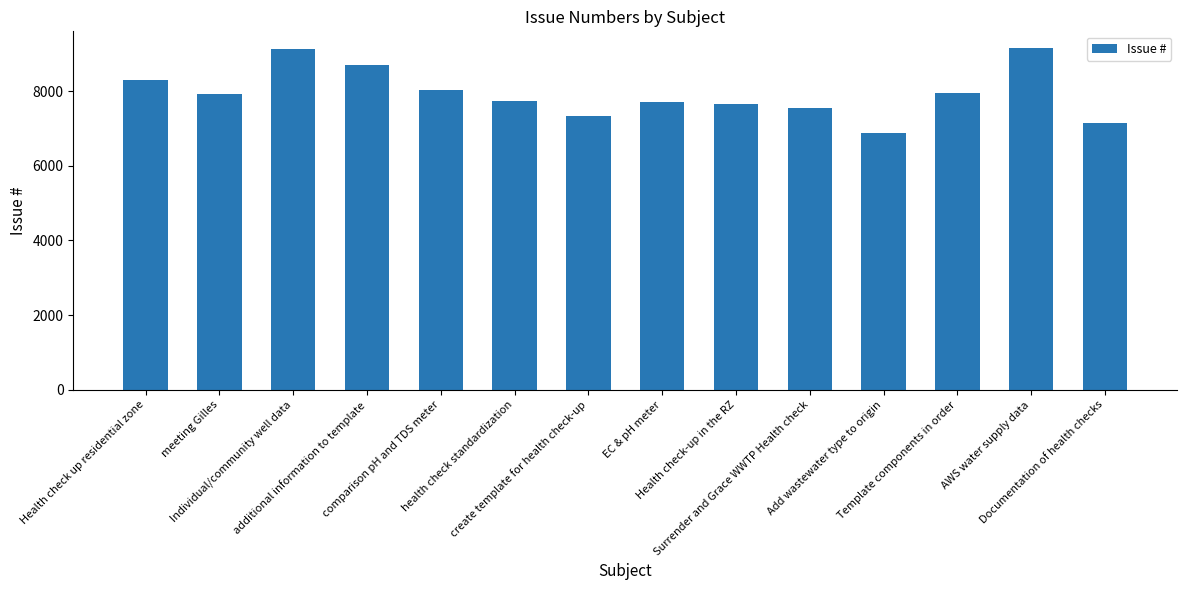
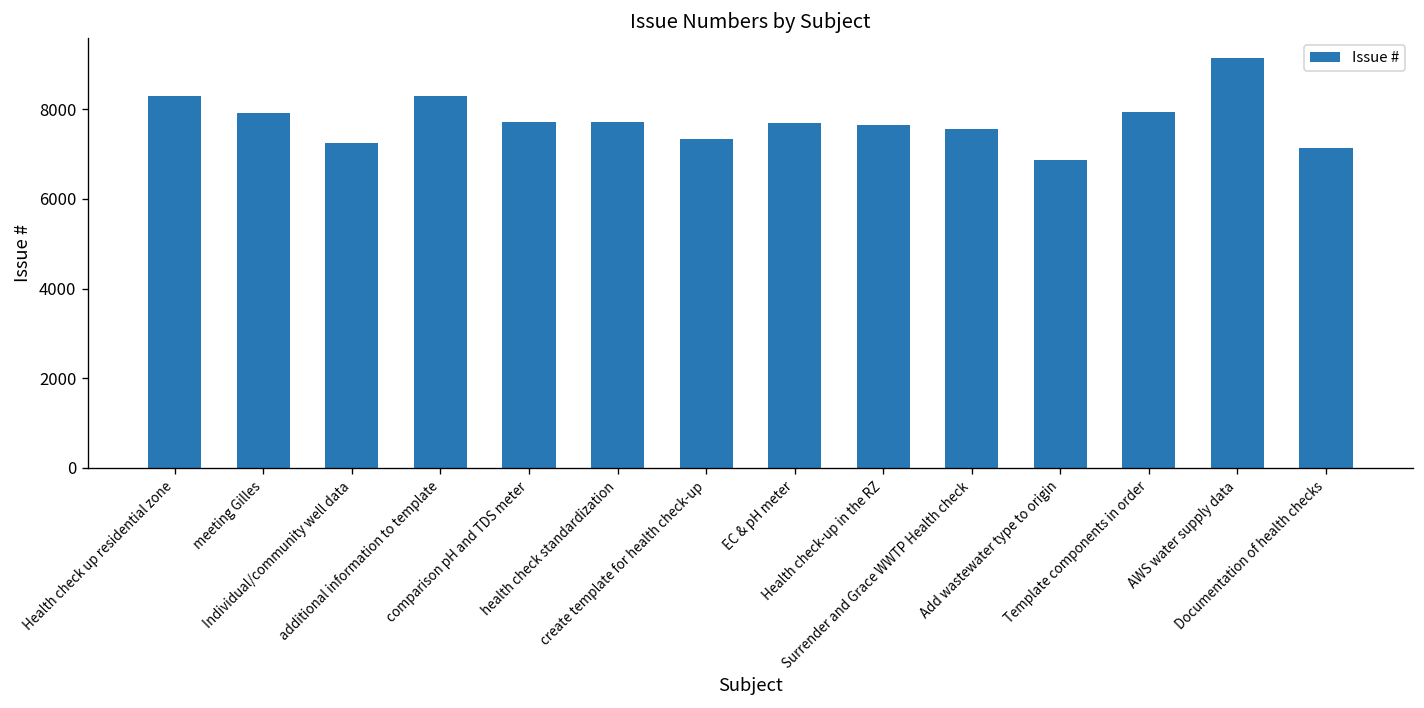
  {
    "Health check up residential zone": 8300,
    "meeting Gilles": 7900,
-   "Individual/community well data": 9100,
-   "additional information to template": 8700,
-   "comparison pH and TDS meter": 8000,
+   "Individual/community well data": 7200,
+   "additional information to template": 8300,
+   "comparison pH and TDS meter": 7700,
    "health check standardization": 7700,
    "create template for health check-up": 7300,
    "EC & pH meter": 7700,
    "Health check-up in the RZ": 7600,
    "Surrender and Grace WWTP Health check": 7500,
    "Add wastewater type to origin": 6900,
    "Template components in order": 7900,
    "AWS water supply data": 9100,
    "Documentation of health checks": 7100
  }
